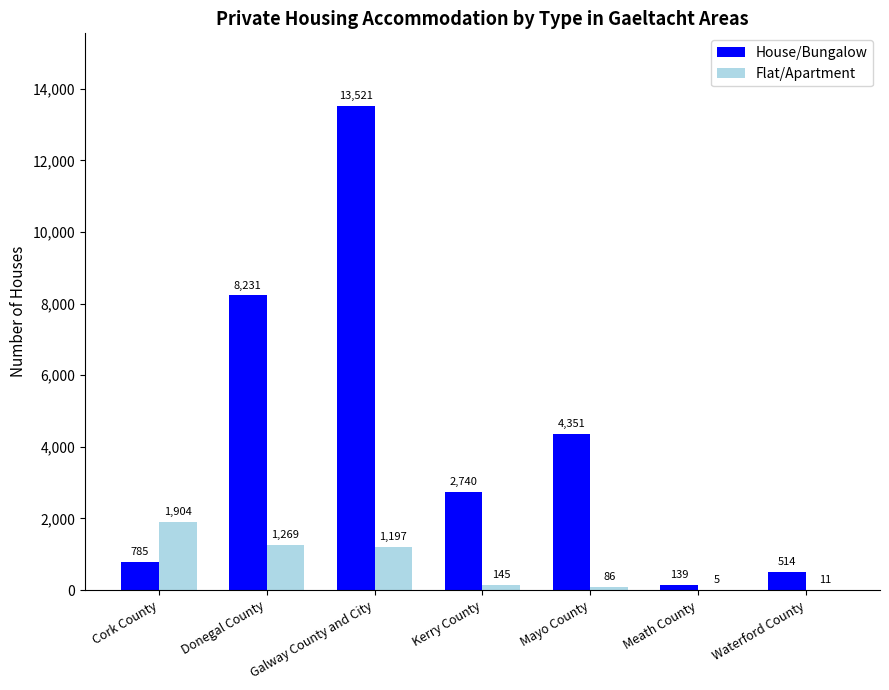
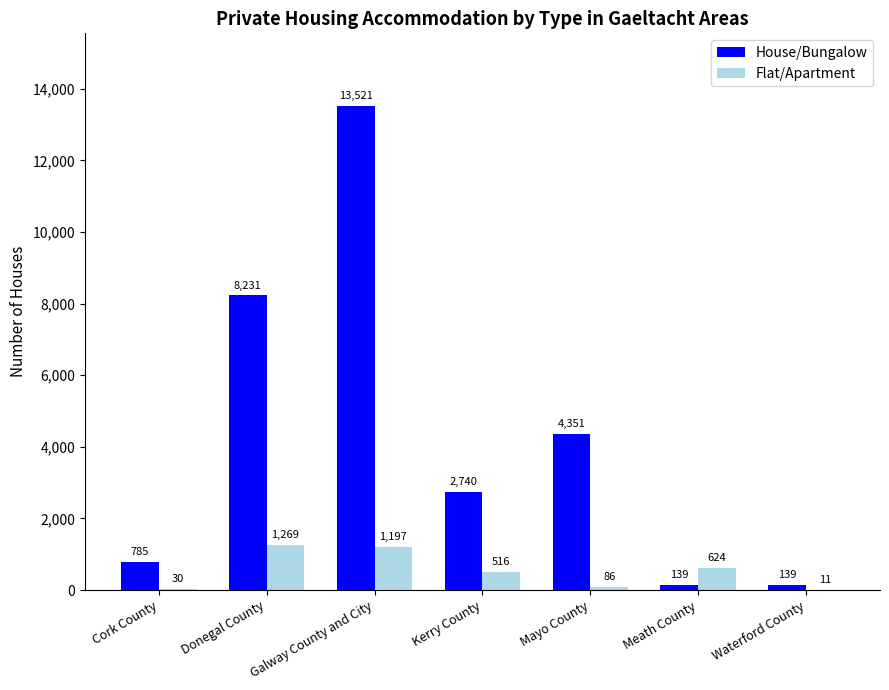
  {
    "House/Bungalow": {
      "Cork County": "785",
      "Donegal County": "8,231",
      "Galway County and City": "13,521",
      "Kerry County": "2,740",
      "Mayo County": "4,351",
      "Meath County": "139",
-     "Waterford County": "514"
+     "Waterford County": "139"
    },
    "Flat/Apartment": {
-     "Cork County": "1,904",
+     "Cork County": "30",
      "Donegal County": "1,269",
      "Galway County and City": "1,197",
-     "Kerry County": "145",
+     "Kerry County": "516",
      "Mayo County": "86",
-     "Meath County": "5",
+     "Meath County": "624",
      "Waterford County": "11"
    }
  }
